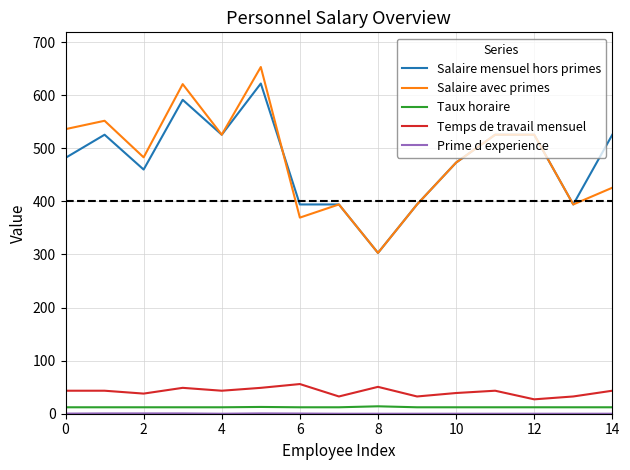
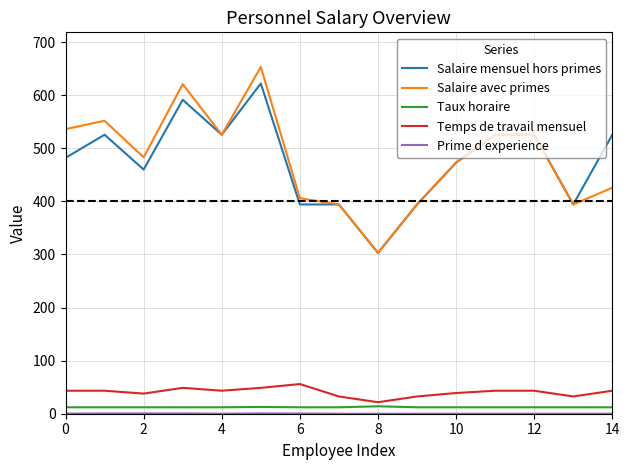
  {
    "Salaire mensuel hors primes": {
      "0": 480,
      "2": 460,
      "6": 390,
      "14": 530
    },
    "Salaire avec primes": {
      "0": 540,
      "2": 480,
-     "6": 370,
+     "6": 410,
      "14": 430
    },
    "Taux horaire": {
      "0": 10,
      "2": 10,
      "4": 10,
      "6": 10,
      "8": 10,
      "10": 10,
      "12": 10,
      "14": 10
    },
    "Temps de travail mensuel": {
      "0": 40,
      "2": 40,
      "4": 40,
      "6": 60,
-     "8": 50,
+     "8": 20,
      "10": 40,
-     "12": 30,
+     "12": 40,
      "14": 40
    },
    "Prime d experience": {
      "0": 0,
      "2": 0,
      "4": 0,
      "6": 0,
      "8": 0,
      "10": 0,
      "12": 0,
      "14": 0
    }
  }
